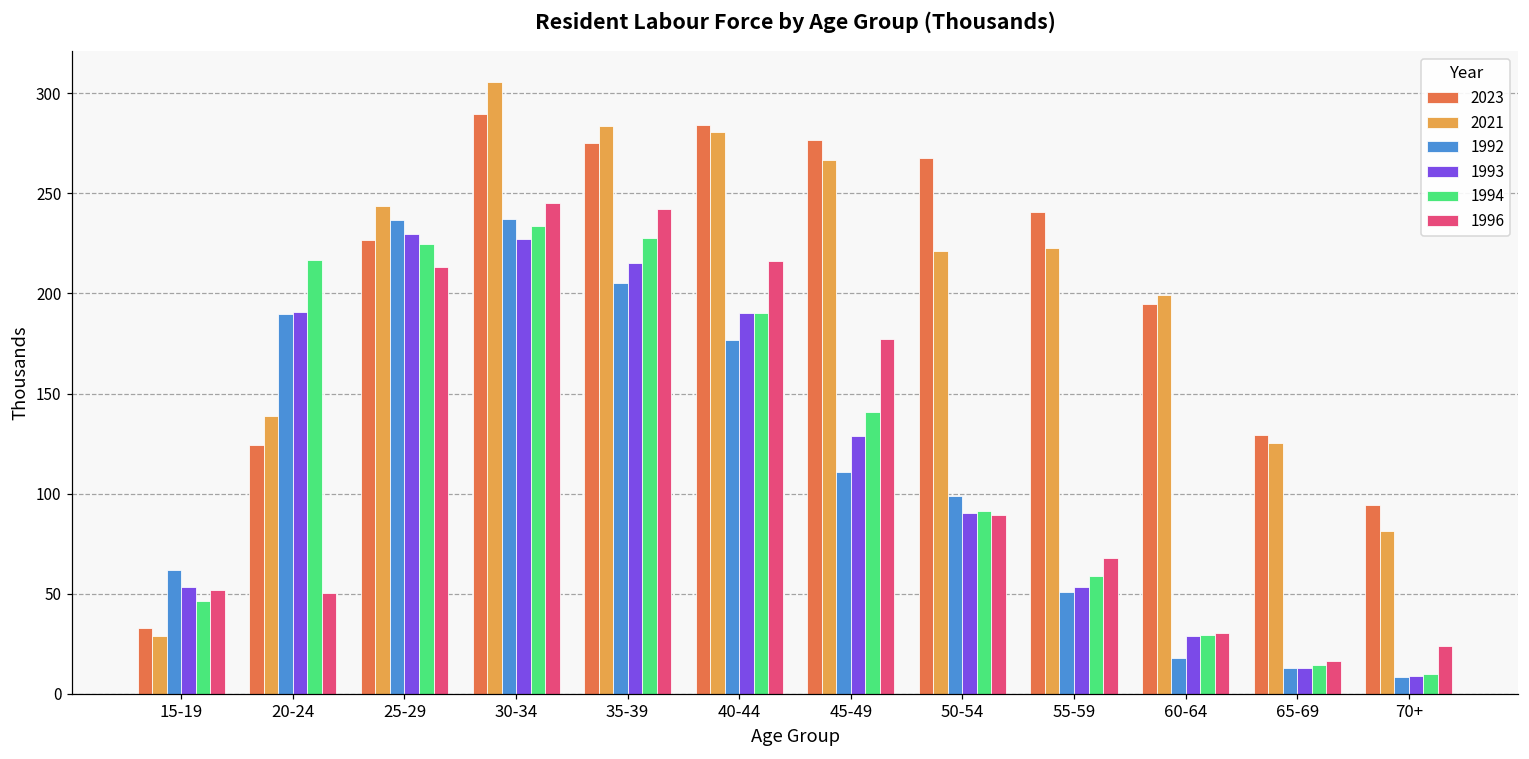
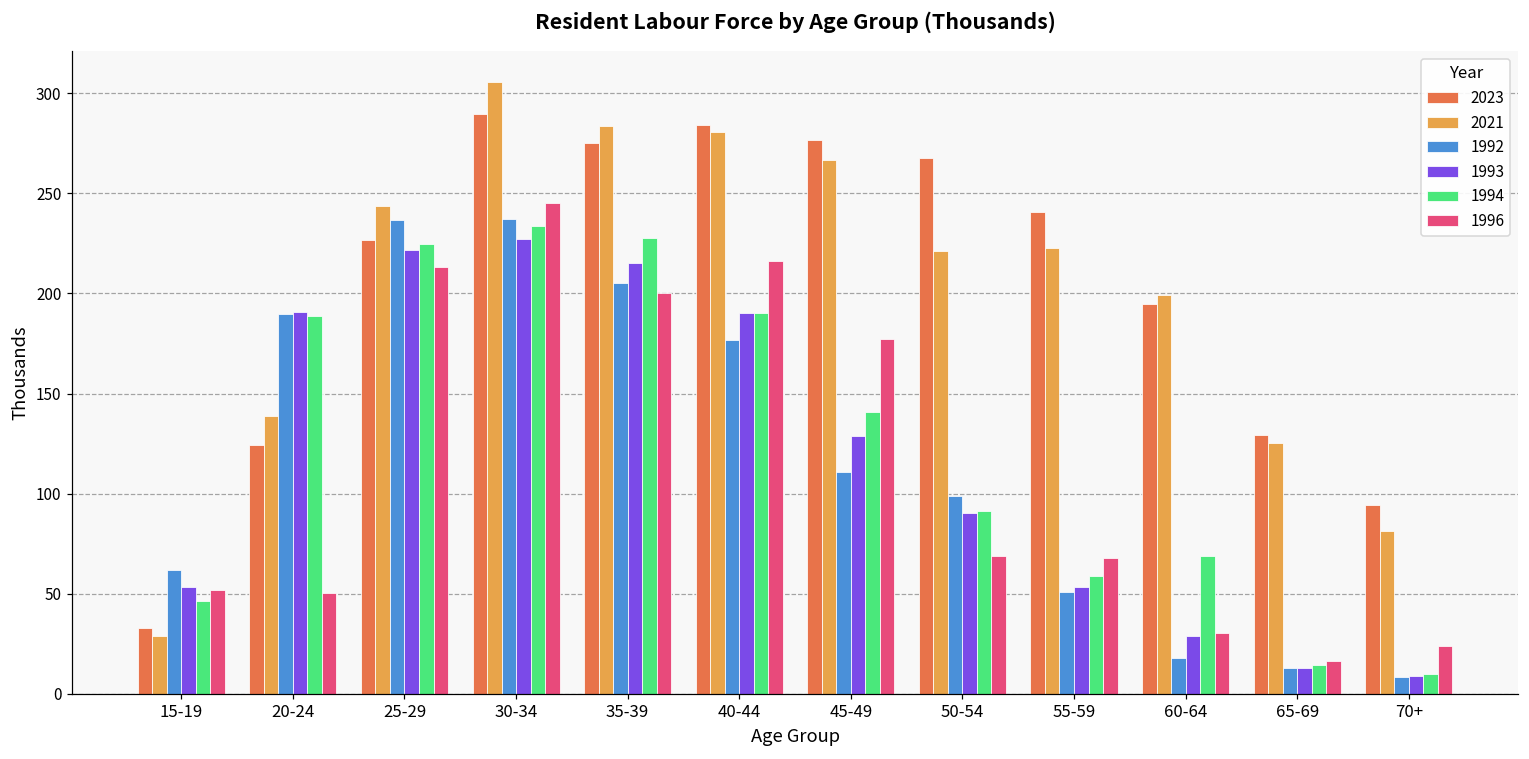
  {
    "1992": {
      "15-19": 62,
      "20-24": 190,
      "25-29": 237,
      "30-34": 237,
      "35-39": 205,
      "40-44": 177,
      "45-49": 111,
      "50-54": 99,
      "55-59": 51,
      "60-64": 18,
      "65-69": 13,
      "70+": 8
    },
    "1993": {
      "15-19": 54,
      "20-24": 191,
-     "25-29": 230,
+     "25-29": 222,
      "30-34": 227,
      "35-39": 215,
      "40-44": 190,
      "45-49": 129,
      "50-54": 90,
      "55-59": 53,
      "60-64": 29,
      "65-69": 13,
      "70+": 9
    },
    "1994": {
      "15-19": 46,
-     "20-24": 217,
+     "20-24": 189,
      "25-29": 225,
      "30-34": 234,
      "35-39": 228,
      "40-44": 190,
      "45-49": 141,
      "50-54": 92,
      "55-59": 59,
-     "60-64": 30,
+     "60-64": 69,
      "65-69": 15,
      "70+": 10
    },
    "1996": {
      "15-19": 52,
      "20-24": 50,
      "25-29": 213,
      "30-34": 245,
-     "35-39": 242,
+     "35-39": 200,
      "40-44": 216,
      "45-49": 177,
-     "50-54": 89,
+     "50-54": 69,
      "55-59": 68,
      "60-64": 30,
      "65-69": 16,
      "70+": 24
    }
  }
